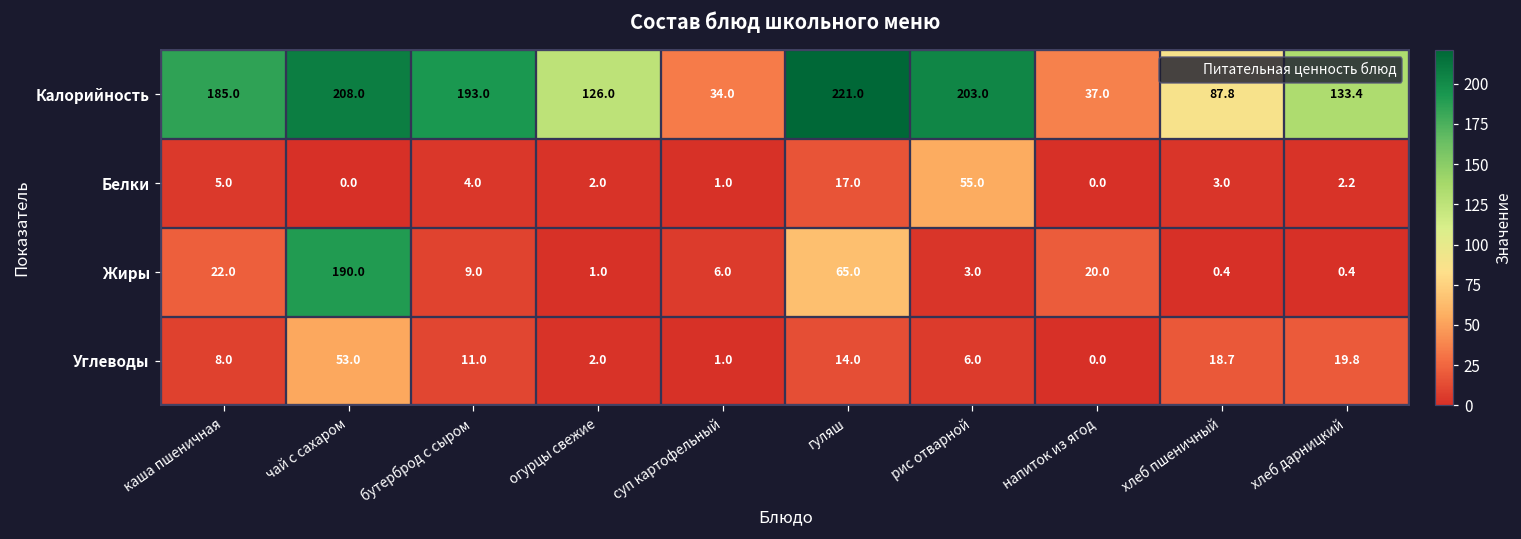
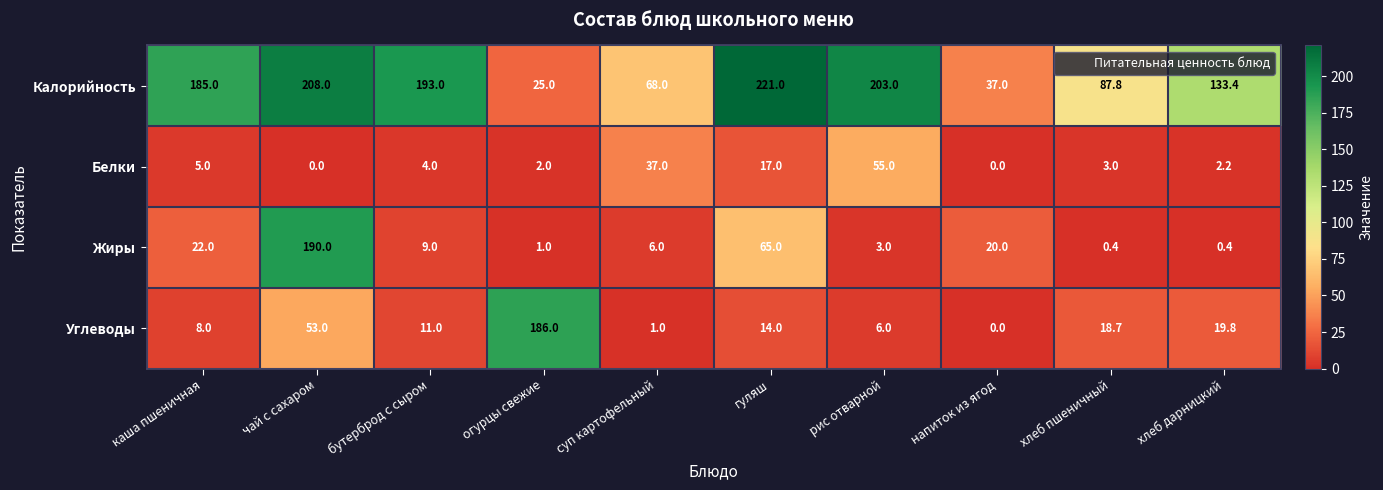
  {
    "Калорийность": {
      "каша пшеничная": 185.0,
      "чай с сахаром": 208.0,
      "бутерброд с сыром": 193.0,
-     "огурцы свежие": 126.0,
-     "суп картофельный": 34.0,
+     "огурцы свежие": 25.0,
+     "суп картофельный": 68.0,
      "гуляш": 221.0,
      "рис отварной": 203.0,
      "напиток из ягод": 37.0,
      "хлеб пшеничный": 87.8,
      "хлеб дарницкий": 133.4
    },
    "Белки": {
      "каша пшеничная": 5.0,
      "чай с сахаром": 0.0,
      "бутерброд с сыром": 4.0,
      "огурцы свежие": 2.0,
-     "суп картофельный": 1.0,
+     "суп картофельный": 37.0,
      "гуляш": 17.0,
      "рис отварной": 55.0,
      "напиток из ягод": 0.0,
      "хлеб пшеничный": 3.0,
      "хлеб дарницкий": 2.2
    },
    "Жиры": {
      "каша пшеничная": 22.0,
      "чай с сахаром": 190.0,
      "бутерброд с сыром": 9.0,
      "огурцы свежие": 1.0,
      "суп картофельный": 6.0,
      "гуляш": 65.0,
      "рис отварной": 3.0,
      "напиток из ягод": 20.0,
      "хлеб пшеничный": 0.4,
      "хлеб дарницкий": 0.4
    },
    "Углеводы": {
      "каша пшеничная": 8.0,
      "чай с сахаром": 53.0,
      "бутерброд с сыром": 11.0,
-     "огурцы свежие": 2.0,
+     "огурцы свежие": 186.0,
      "суп картофельный": 1.0,
      "гуляш": 14.0,
      "рис отварной": 6.0,
      "напиток из ягод": 0.0,
      "хлеб пшеничный": 18.7,
      "хлеб дарницкий": 19.8
    }
  }
